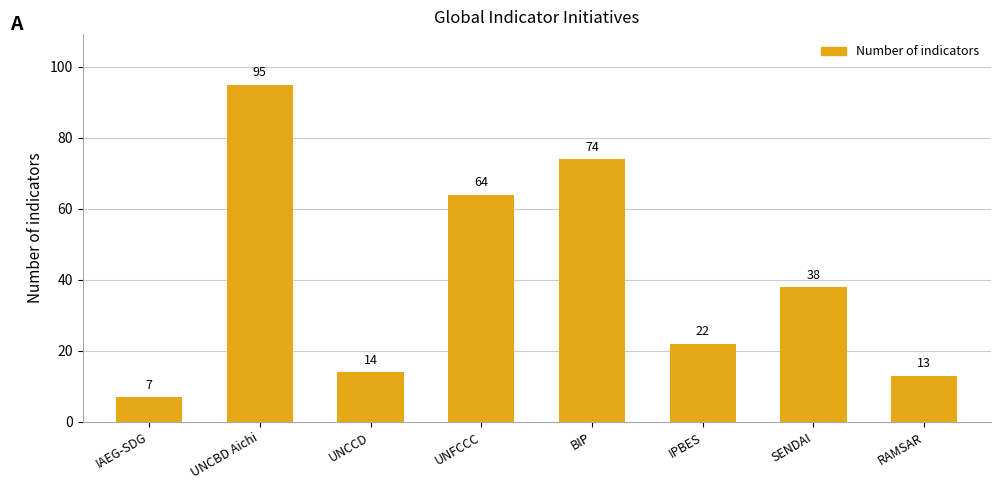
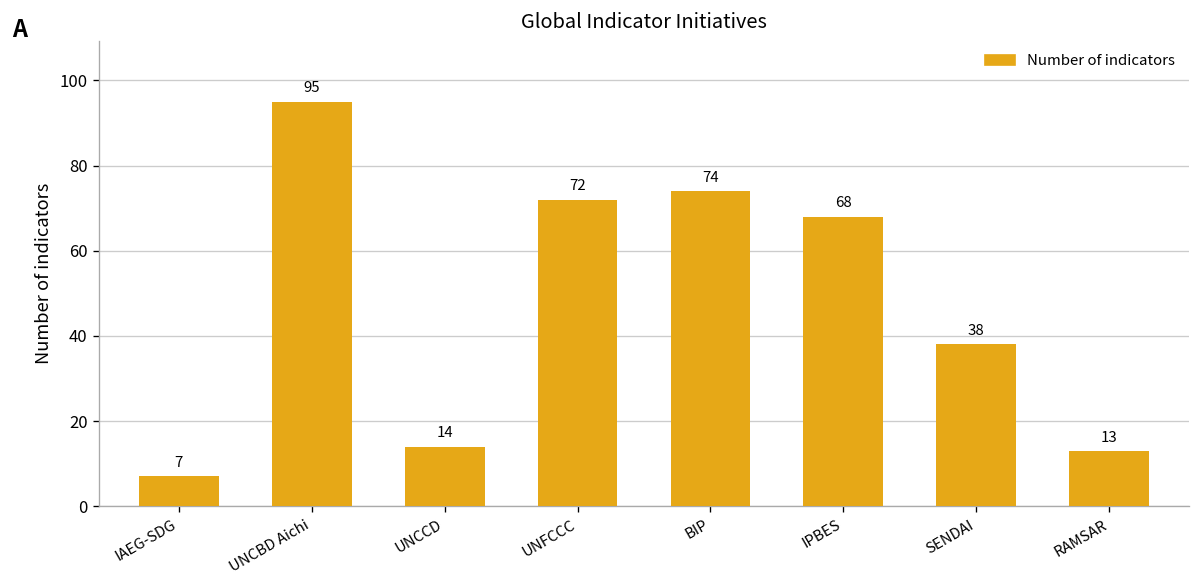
  {
    "IAEG-SDG": 7,
    "UNCBD Aichi": 95,
    "UNCCD": 14,
-   "UNFCCC": 64,
+   "UNFCCC": 72,
    "BIP": 74,
-   "IPBES": 22,
+   "IPBES": 68,
    "SENDAI": 38,
    "RAMSAR": 13
  }
